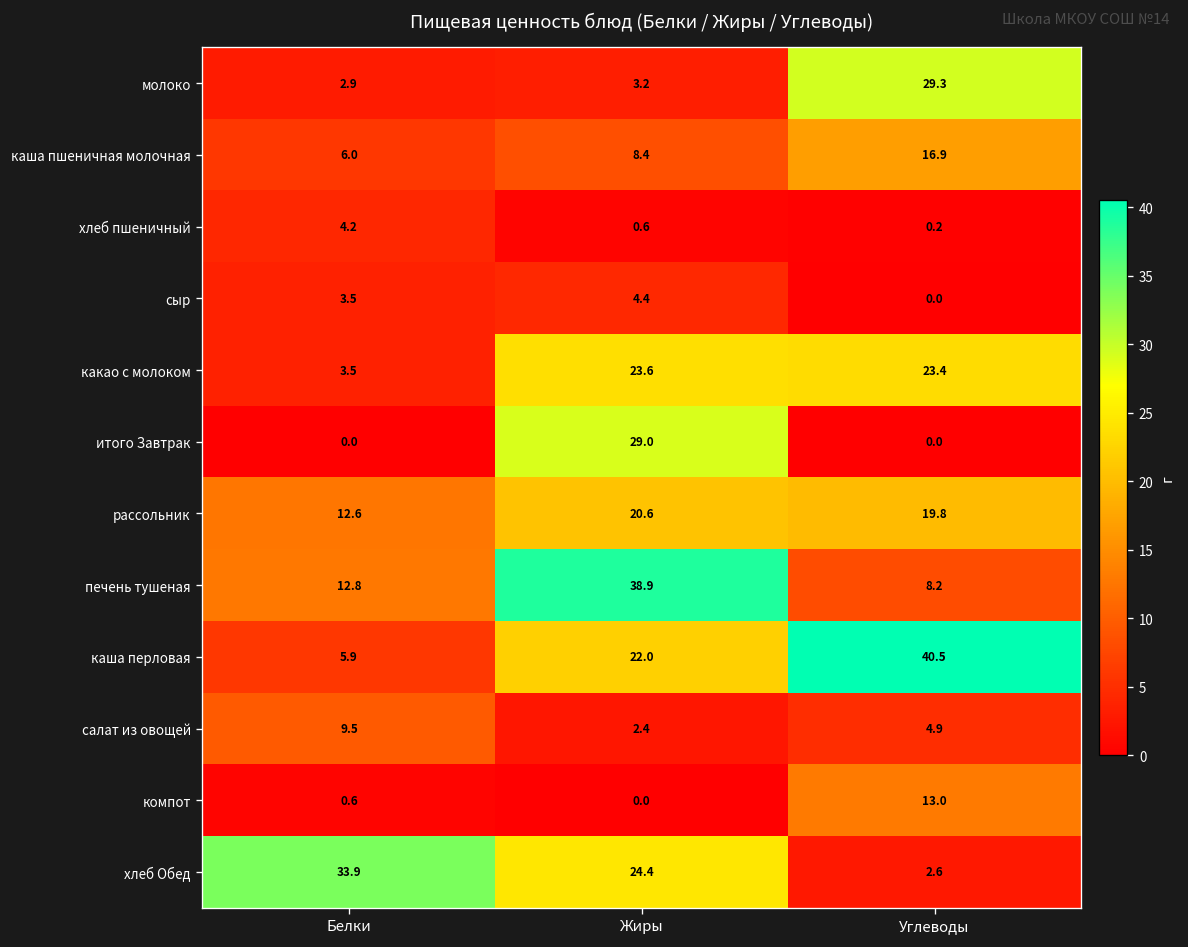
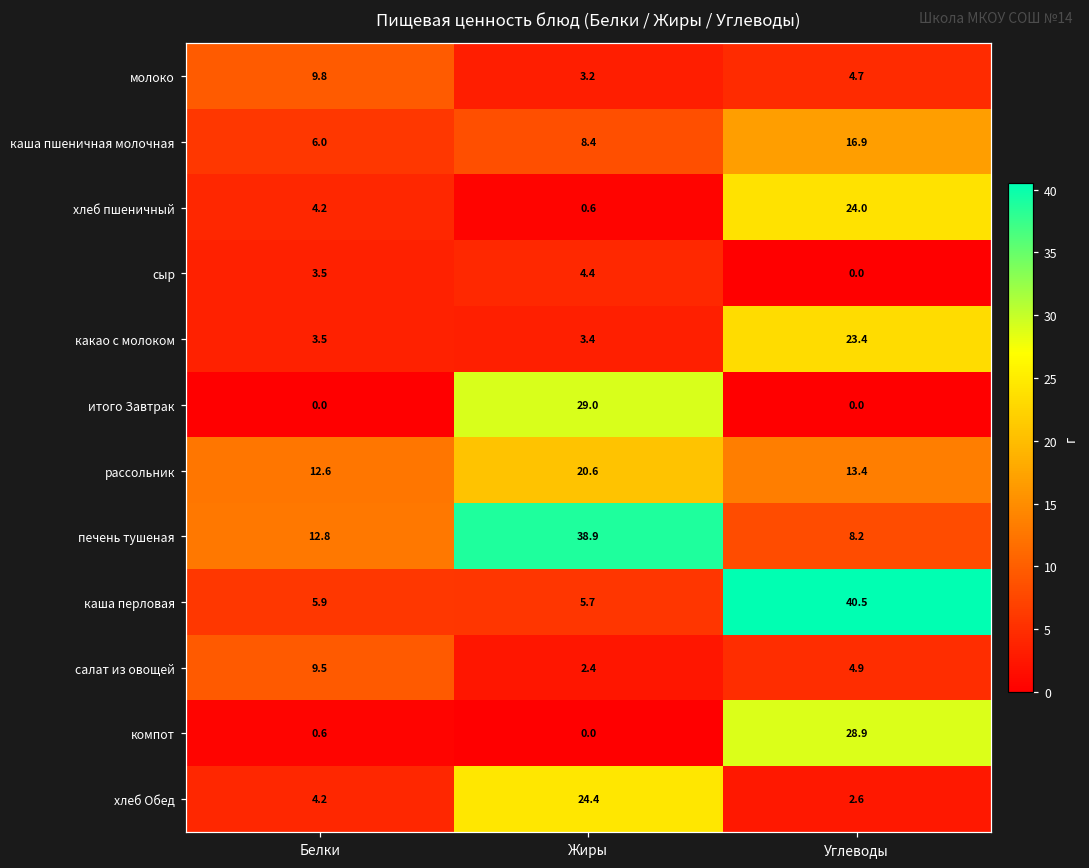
  {
    "молоко": {
-     "Белки": 2.9,
+     "Белки": 9.8,
      "Жиры": 3.2,
-     "Углеводы": 29.3
+     "Углеводы": 4.7
    },
    "каша пшеничная молочная": {
      "Белки": 6.0,
      "Жиры": 8.4,
      "Углеводы": 16.9
    },
    "хлеб пшеничный": {
      "Белки": 4.2,
      "Жиры": 0.6,
-     "Углеводы": 0.2
+     "Углеводы": 24.0
    },
    "сыр": {
      "Белки": 3.5,
      "Жиры": 4.4,
      "Углеводы": 0.0
    },
    "какао с молоком": {
      "Белки": 3.5,
-     "Жиры": 23.6,
+     "Жиры": 3.4,
      "Углеводы": 23.4
    },
    "итого Завтрак": {
      "Белки": 0.0,
      "Жиры": 29.0,
      "Углеводы": 0.0
    },
    "рассольник": {
      "Белки": 12.6,
      "Жиры": 20.6,
-     "Углеводы": 19.8
+     "Углеводы": 13.4
    },
    "печень тушеная": {
      "Белки": 12.8,
      "Жиры": 38.9,
      "Углеводы": 8.2
    },
    "каша перловая": {
      "Белки": 5.9,
-     "Жиры": 22.0,
+     "Жиры": 5.7,
      "Углеводы": 40.5
    },
    "салат из овощей": {
      "Белки": 9.5,
      "Жиры": 2.4,
      "Углеводы": 4.9
    },
    "компот": {
      "Белки": 0.6,
      "Жиры": 0.0,
-     "Углеводы": 13.0
+     "Углеводы": 28.9
    },
    "хлеб Обед": {
-     "Белки": 33.9,
+     "Белки": 4.2,
      "Жиры": 24.4,
      "Углеводы": 2.6
    }
  }
